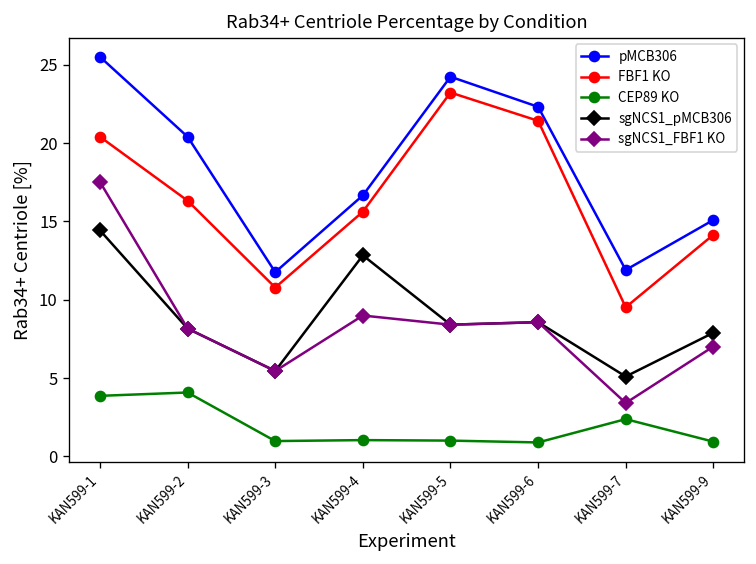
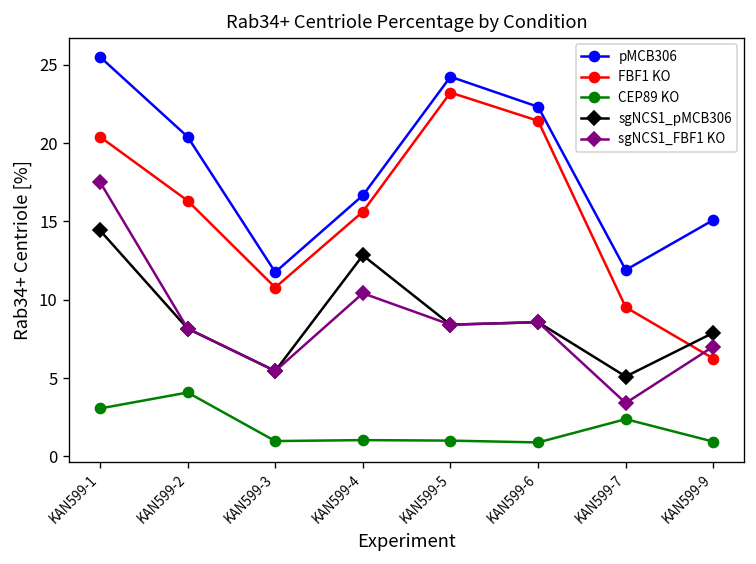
  {
    "pMCB306": {
      "KAN599-1": 25.5,
      "KAN599-2": 20.4,
      "KAN599-3": 11.8,
      "KAN599-4": 16.7,
      "KAN599-5": 24.2,
      "KAN599-6": 22.3,
      "KAN599-7": 11.9,
      "KAN599-9": 15.1
    },
    "FBF1 KO": {
      "KAN599-1": 20.4,
      "KAN599-2": 16.3,
      "KAN599-3": 10.8,
      "KAN599-4": 15.6,
      "KAN599-5": 23.2,
      "KAN599-6": 21.4,
      "KAN599-7": 9.5,
-     "KAN599-9": 14.2
+     "KAN599-9": 6.2
    },
    "CEP89 KO": {
-     "KAN599-1": 3.9,
+     "KAN599-1": 3.1,
      "KAN599-2": 4.1,
      "KAN599-3": 1.0,
      "KAN599-4": 1.0,
      "KAN599-5": 1.0,
      "KAN599-6": 0.9,
      "KAN599-7": 2.4,
      "KAN599-9": 0.9
    },
    "sgNCS1_pMCB306": {
      "KAN599-1": 14.4,
      "KAN599-4": 12.8,
      "KAN599-7": 5.1,
      "KAN599-9": 7.9
    },
    "sgNCS1_FBF1 KO": {
      "KAN599-1": 17.5,
-     "KAN599-4": 9.0,
+     "KAN599-4": 10.4,
      "KAN599-7": 3.4,
      "KAN599-9": 7.0
    }
  }
